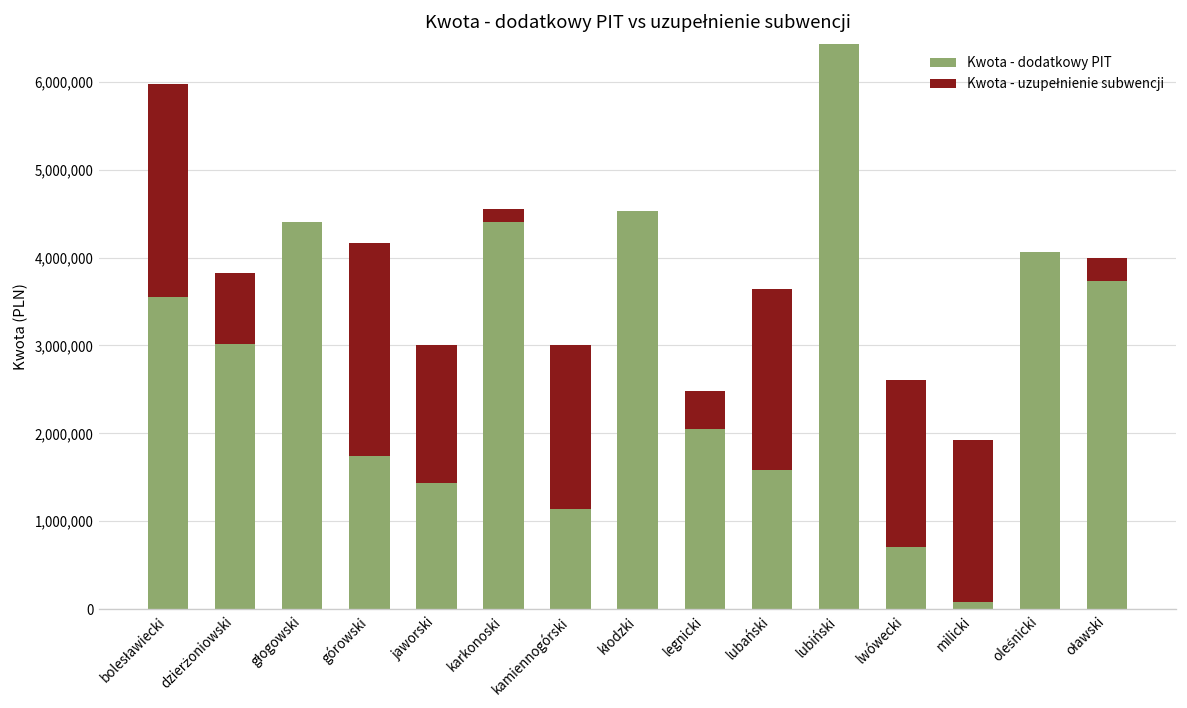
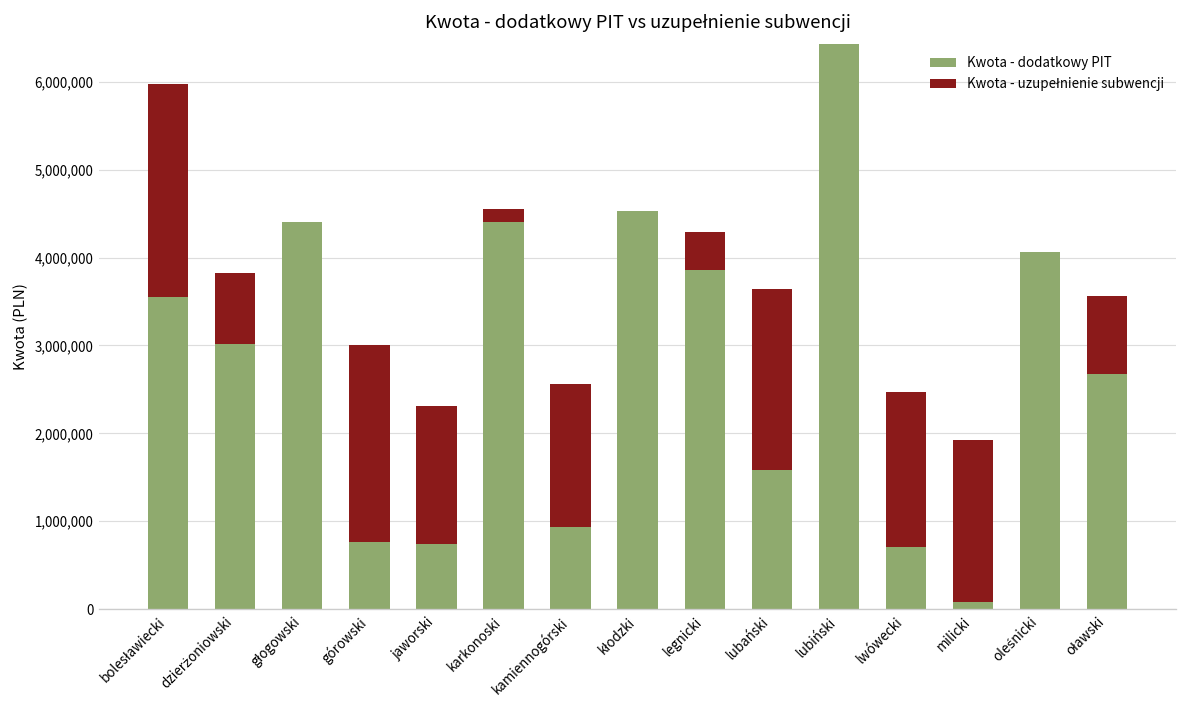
  {
    "Kwota - dodatkowy PIT": {
      "bolesławiecki": "3,600,000",
      "dzierżoniowski": "3,000,000",
      "głogowski": "4,400,000",
-     "górowski": "1,700,000",
-     "jaworski": "1,400,000",
+     "górowski": "800,000",
+     "jaworski": "700,000",
      "karkonoski": "4,400,000",
-     "kamiennogórski": "1,100,000",
+     "kamiennogórski": "900,000",
      "kłodzki": "4,500,000",
-     "legnicki": "2,100,000",
+     "legnicki": "3,900,000",
      "lubański": "1,600,000",
      "lubiński": "6,400,000",
      "lwówecki": "700,000",
      "milicki": "100,000",
      "oleśnicki": "4,100,000",
-     "oławski": "3,700,000"
+     "oławski": "2,700,000"
    },
    "Kwota - uzupełnienie subwencji": {
      "bolesławiecki": "2,400,000",
      "dzierżoniowski": "800,000",
      "głogowski": "0",
-     "górowski": "2,400,000",
+     "górowski": "2,200,000",
      "jaworski": "1,600,000",
      "karkonoski": "200,000",
-     "kamiennogórski": "1,900,000",
+     "kamiennogórski": "1,600,000",
      "kłodzki": "0",
      "legnicki": "400,000",
      "lubański": "2,100,000",
      "lubiński": "0",
-     "lwówecki": "1,900,000",
+     "lwówecki": "1,800,000",
      "milicki": "1,800,000",
      "oleśnicki": "0",
-     "oławski": "300,000"
+     "oławski": "900,000"
    }
  }
